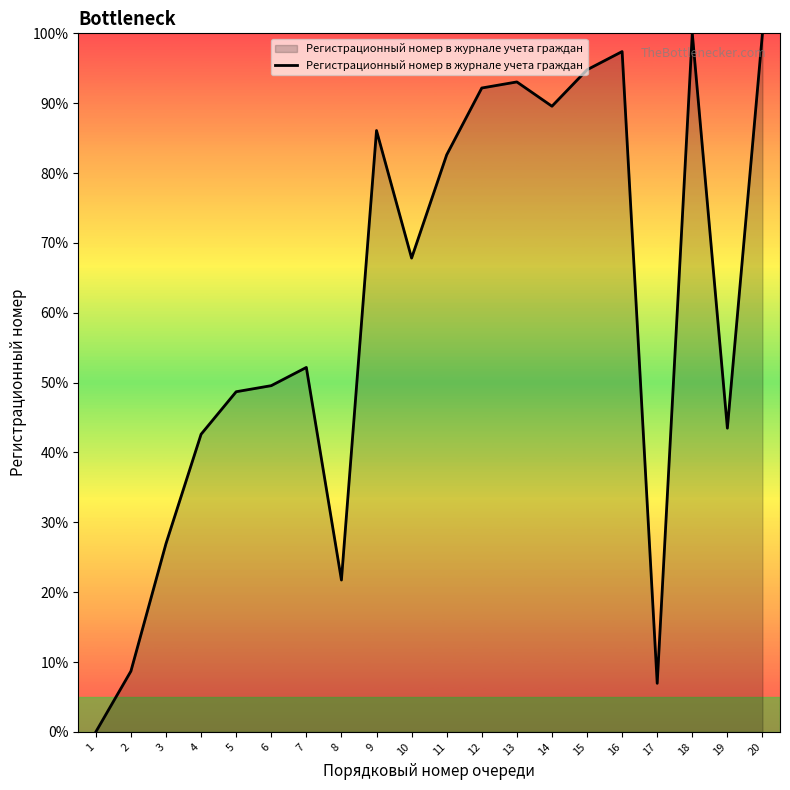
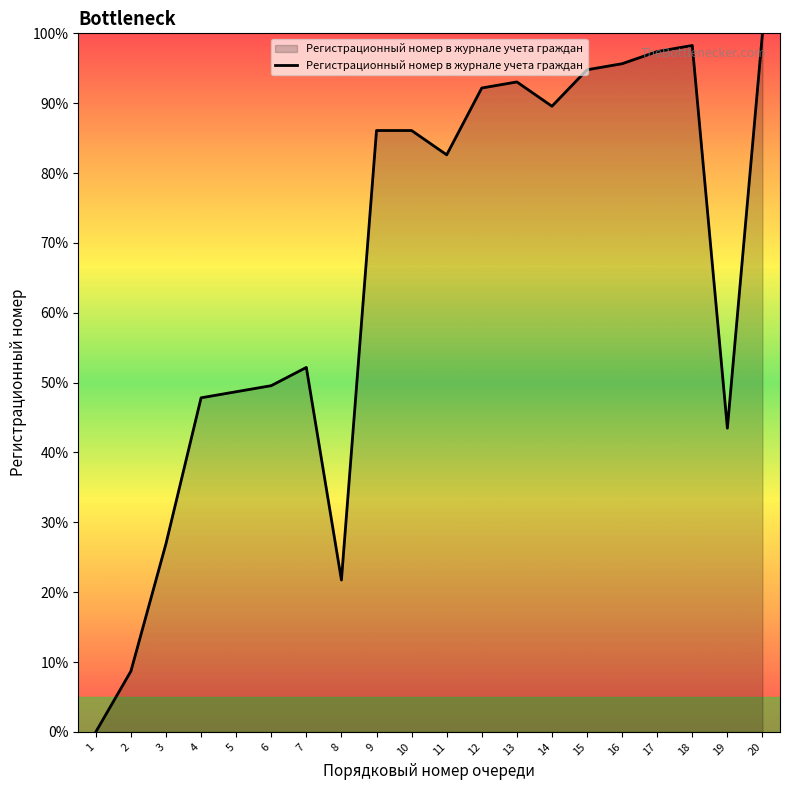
  {
    "2": "9%",
    "3": "27%",
-   "4": "43%",
+   "4": "48%",
    "5": "49%",
    "6": "50%",
    "7": "52%",
    "8": "22%",
    "9": "86%",
-   "10": "68%",
+   "10": "86%",
    "11": "83%",
    "12": "92%",
    "13": "93%",
    "14": "90%",
-   "16": "97%",
-   "17": "7%",
-   "18": "100%",
+   "16": "96%",
+   "17": "97%",
+   "18": "98%",
    "19": "43%",
    "20": "100%"
  }
